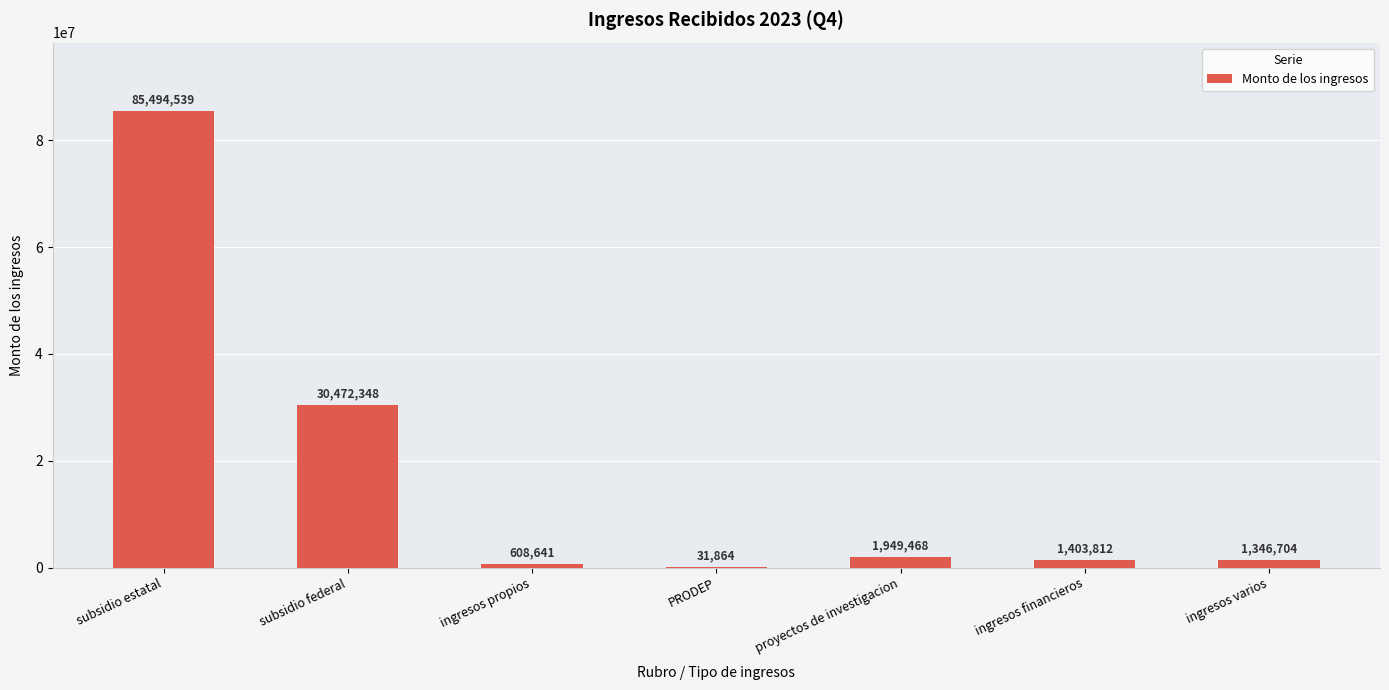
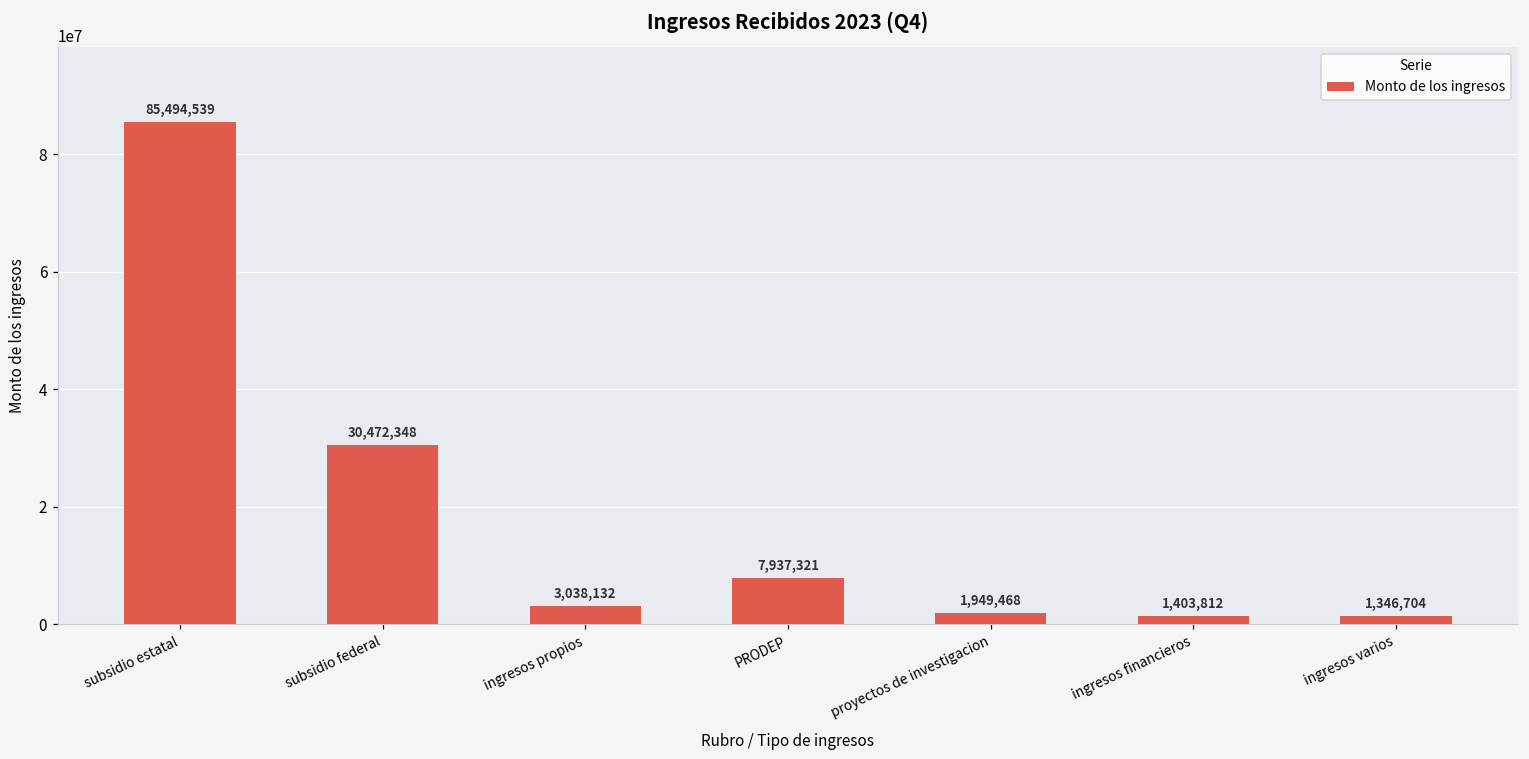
  {
    "subsidio estatal": "85,494,539",
    "subsidio federal": "30,472,348",
-   "ingresos propios": "608,641",
-   "PRODEP": "31,864",
+   "ingresos propios": "3,038,132",
+   "PRODEP": "7,937,321",
    "proyectos de investigacion": "1,949,468",
    "ingresos financieros": "1,403,812",
    "ingresos varios": "1,346,704"
  }
